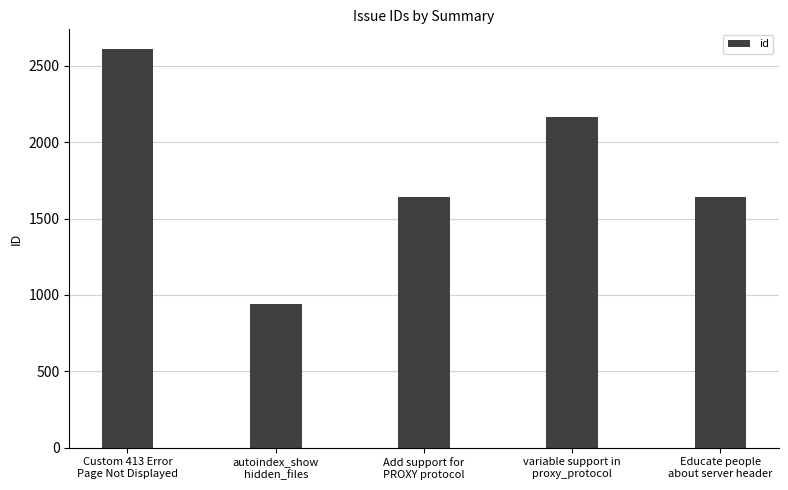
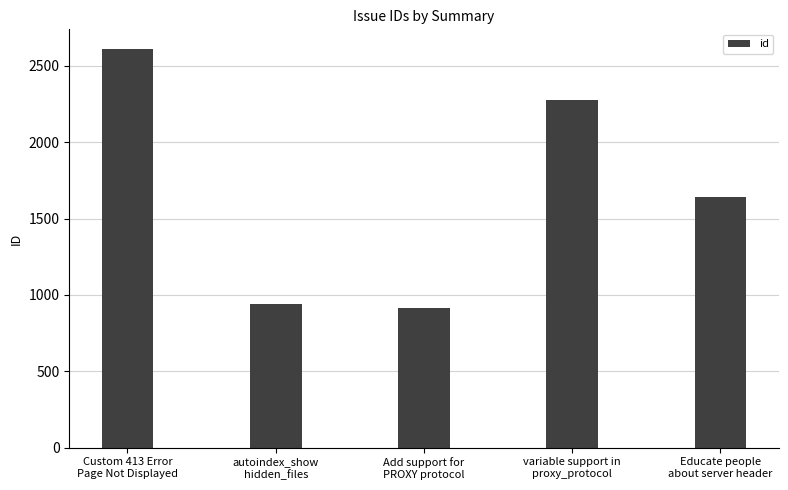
  {
    "Custom 413 Error Page Not Displayed": 2610,
    "autoindex_show hidden_files": 940,
-   "Add support for PROXY protocol": 1640,
-   "variable support in proxy_protocol": 2170,
+   "Add support for PROXY protocol": 920,
+   "variable support in proxy_protocol": 2280,
    "Educate people about server header": 1640
  }
